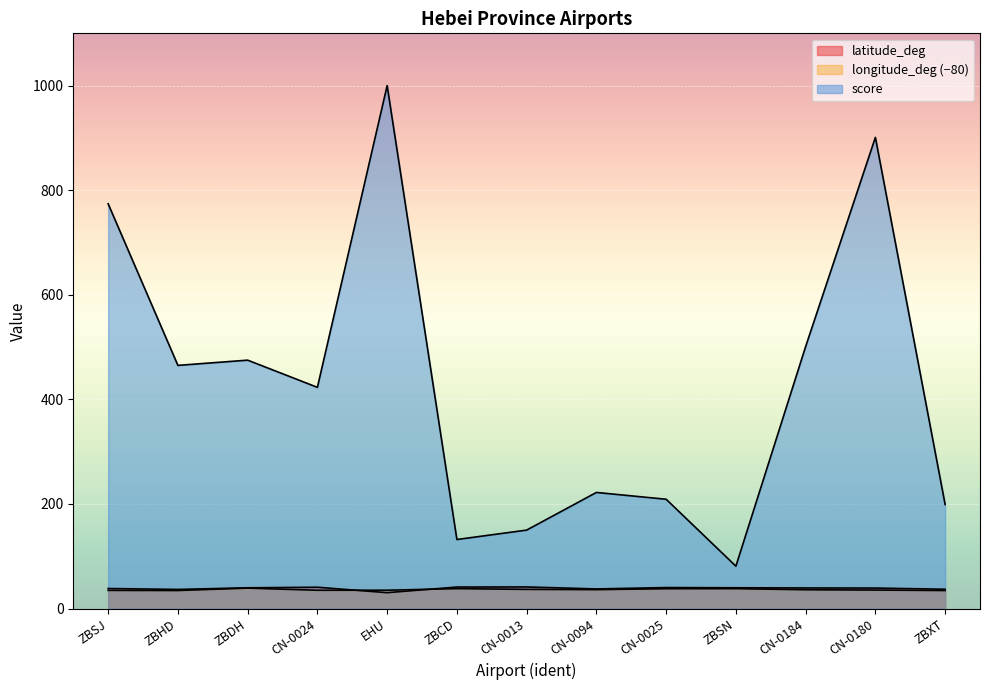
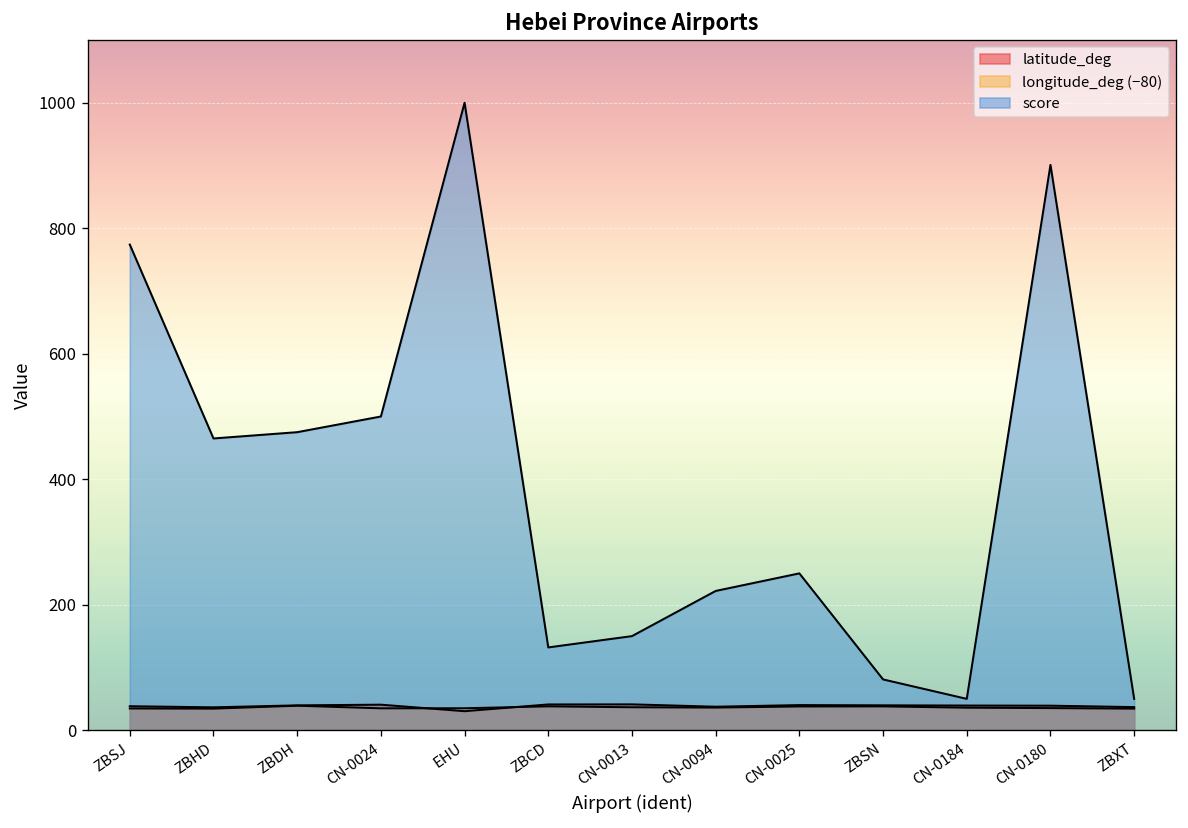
  {
    "latitude_deg": {
      "CN-0024": 40
    },
    "longitude_deg (−80)": {
      "CN-0024": 30
    },
    "score": {
      "ZBSJ": 770,
      "ZBHD": 470,
      "ZBDH": 480,
-     "CN-0024": 420,
+     "CN-0024": 500,
      "EHU": 1000,
      "ZBCD": 130,
      "CN-0013": 150,
      "CN-0094": 220,
-     "CN-0025": 210,
+     "CN-0025": 250,
      "ZBSN": 80,
-     "CN-0184": 500,
+     "CN-0184": 50,
      "CN-0180": 900,
-     "ZBXT": 200
+     "ZBXT": 50
    }
  }
